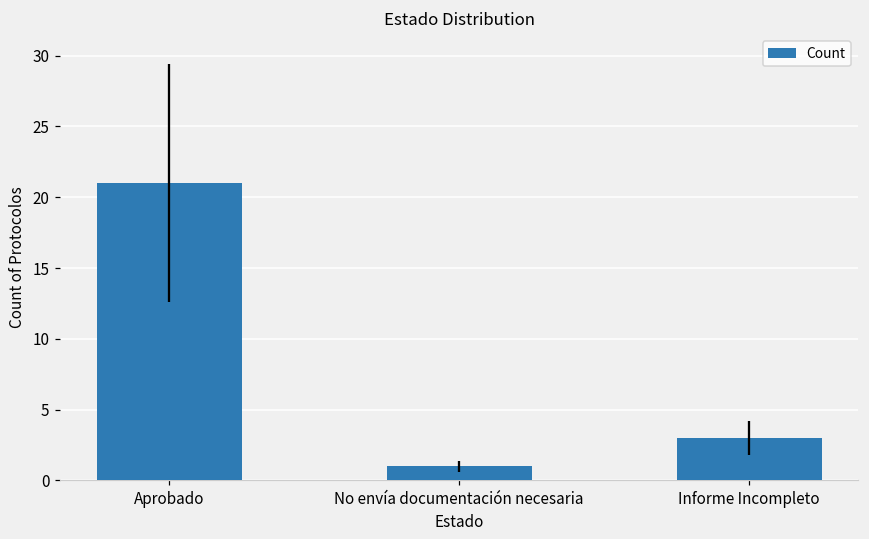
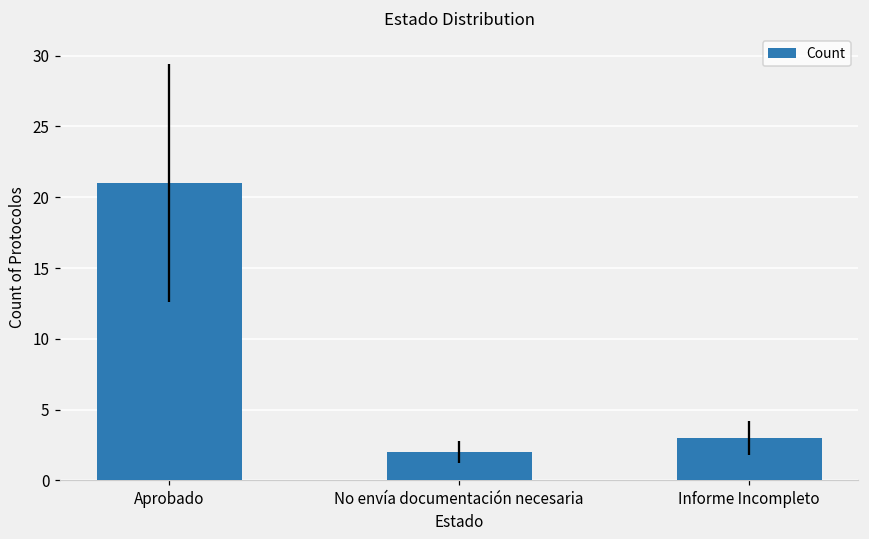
  {
    "Aprobado": 21,
-   "No envía documentación necesaria": 1,
+   "No envía documentación necesaria": 2,
    "Informe Incompleto": 3
  }
